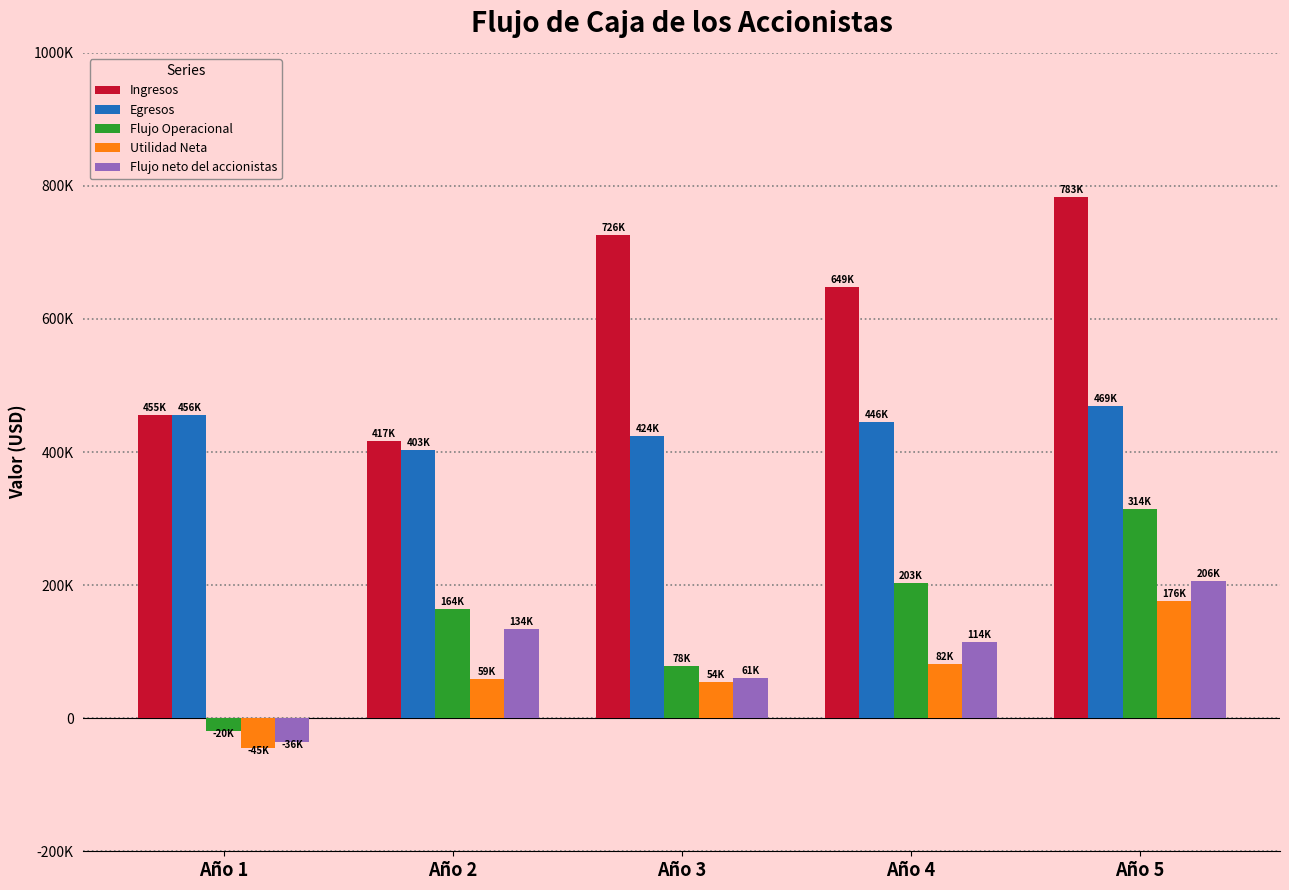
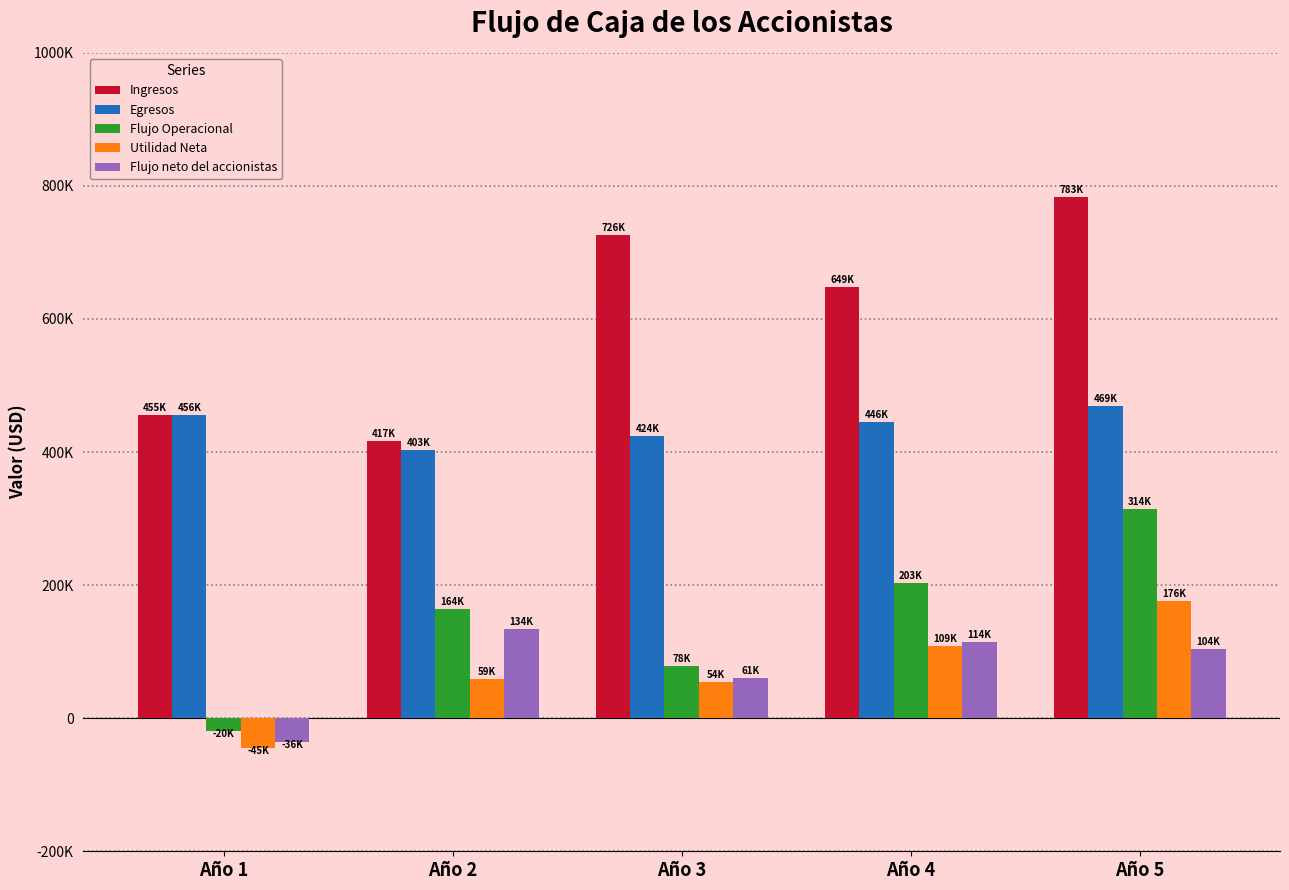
  {
    "Ingresos": {
      "Año 1": "455K",
      "Año 2": "417K",
      "Año 3": "726K",
      "Año 4": "649K",
      "Año 5": "783K"
    },
    "Egresos": {
      "Año 1": "456K",
      "Año 2": "403K",
      "Año 3": "424K",
      "Año 4": "446K",
      "Año 5": "469K"
    },
    "Flujo Operacional": {
      "Año 1": "-20K",
      "Año 2": "164K",
      "Año 3": "78K",
      "Año 4": "203K",
      "Año 5": "314K"
    },
    "Utilidad Neta": {
      "Año 1": "-45K",
      "Año 2": "59K",
      "Año 3": "54K",
-     "Año 4": "82K",
+     "Año 4": "109K",
      "Año 5": "176K"
    },
    "Flujo neto del accionistas": {
      "Año 1": "-36K",
      "Año 2": "134K",
      "Año 3": "61K",
      "Año 4": "114K",
-     "Año 5": "206K"
+     "Año 5": "104K"
    }
  }
